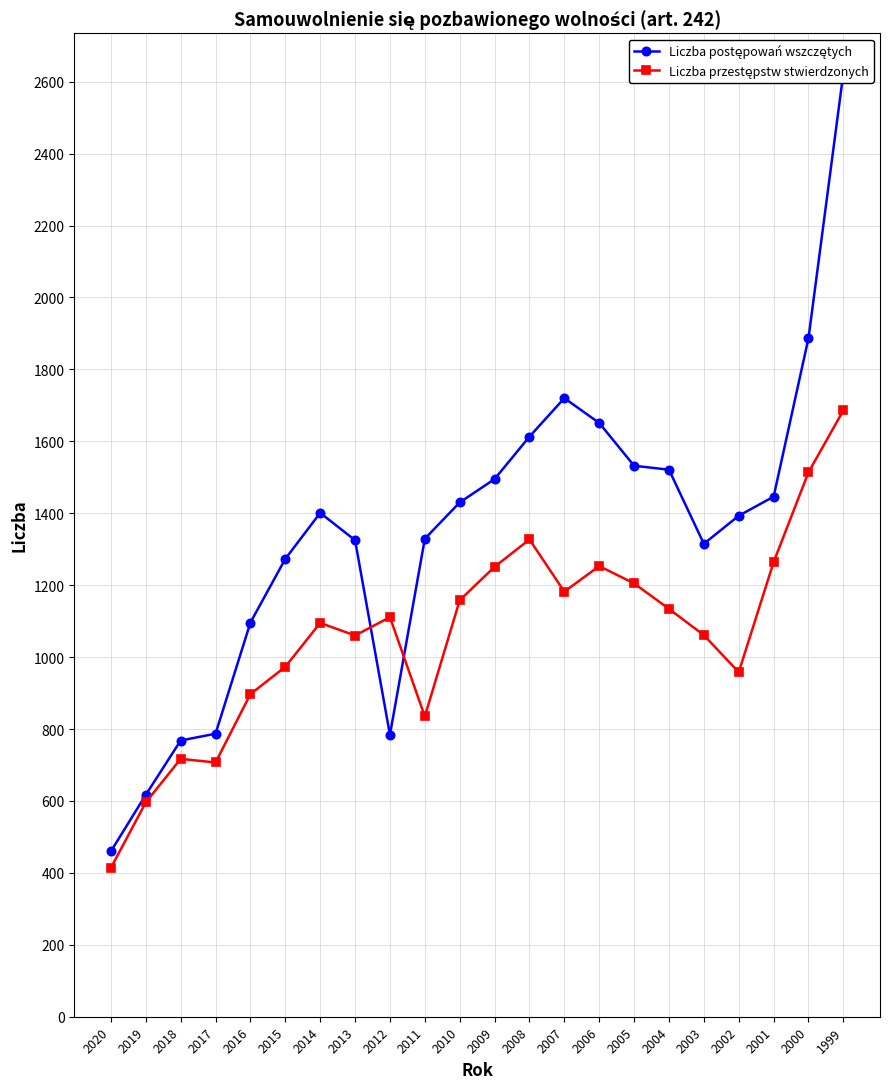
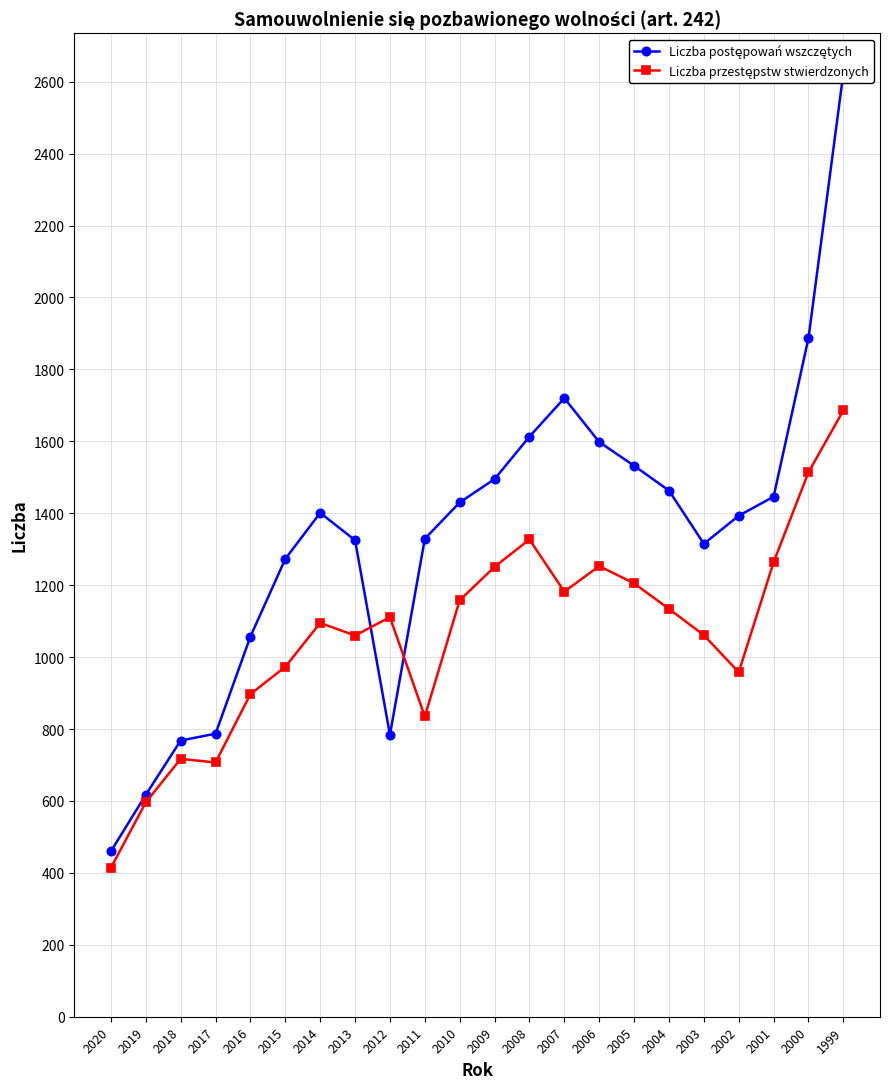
  {
    "Liczba postępowań wszczętych": {
      "2020": 460,
      "2019": 620,
      "2018": 770,
      "2017": 790,
-     "2016": 1100,
+     "2016": 1060,
      "2015": 1270,
      "2014": 1400,
      "2013": 1330,
      "2012": 780,
      "2011": 1330,
      "2010": 1430,
      "2009": 1500,
      "2008": 1610,
      "2007": 1720,
-     "2006": 1650,
+     "2006": 1600,
      "2005": 1530,
-     "2004": 1520,
+     "2004": 1460,
      "2003": 1320,
      "2002": 1390,
      "2001": 1450,
      "2000": 1890
    },
    "Liczba przestępstw stwierdzonych": {
      "2020": 410,
      "2019": 600,
      "2018": 720,
      "2017": 710,
      "2016": 900,
      "2015": 970,
      "2014": 1100,
      "2013": 1060,
      "2012": 1110,
      "2011": 840,
      "2010": 1160,
      "2009": 1250,
      "2008": 1330,
      "2007": 1180,
      "2006": 1250,
      "2005": 1210,
      "2004": 1130,
      "2003": 1060,
      "2002": 960,
      "2001": 1260,
      "2000": 1510,
      "1999": 1690
    }
  }
